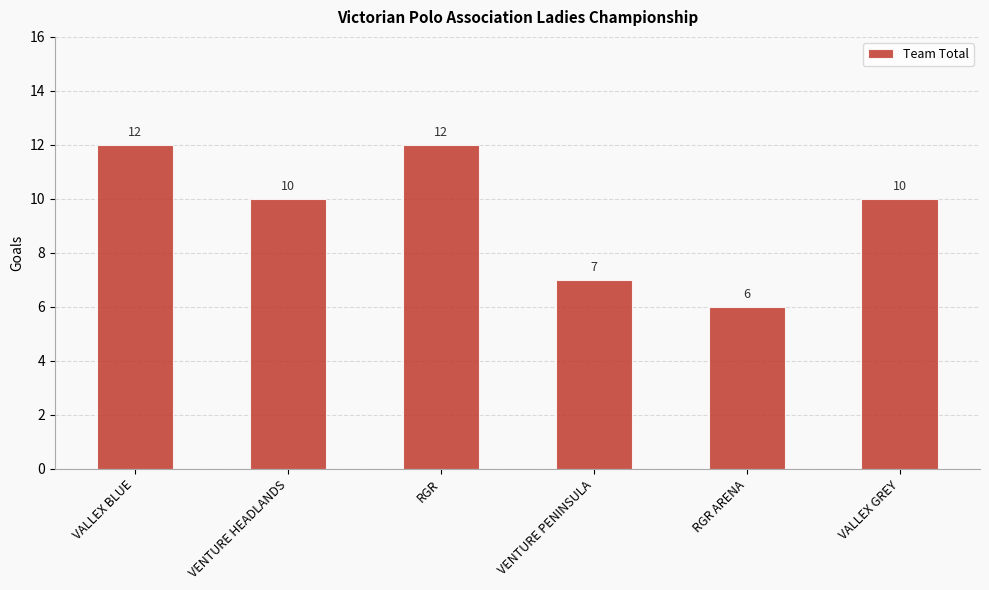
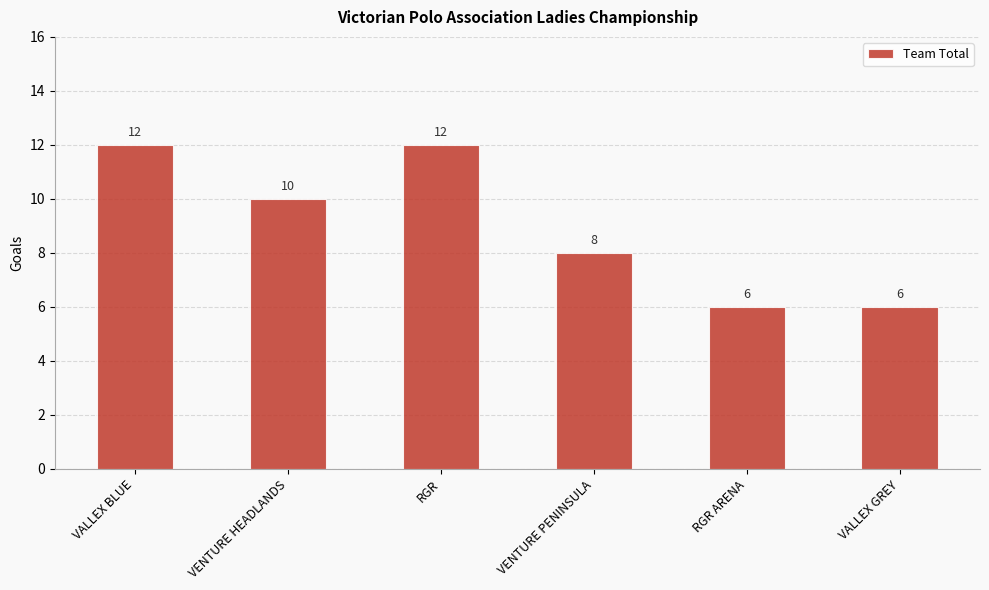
  {
    "VALLEX BLUE": 12,
    "VENTURE HEADLANDS": 10,
    "RGR": 12,
-   "VENTURE PENINSULA": 7,
+   "VENTURE PENINSULA": 8,
    "RGR ARENA": 6,
-   "VALLEX GREY": 10
+   "VALLEX GREY": 6
  }
